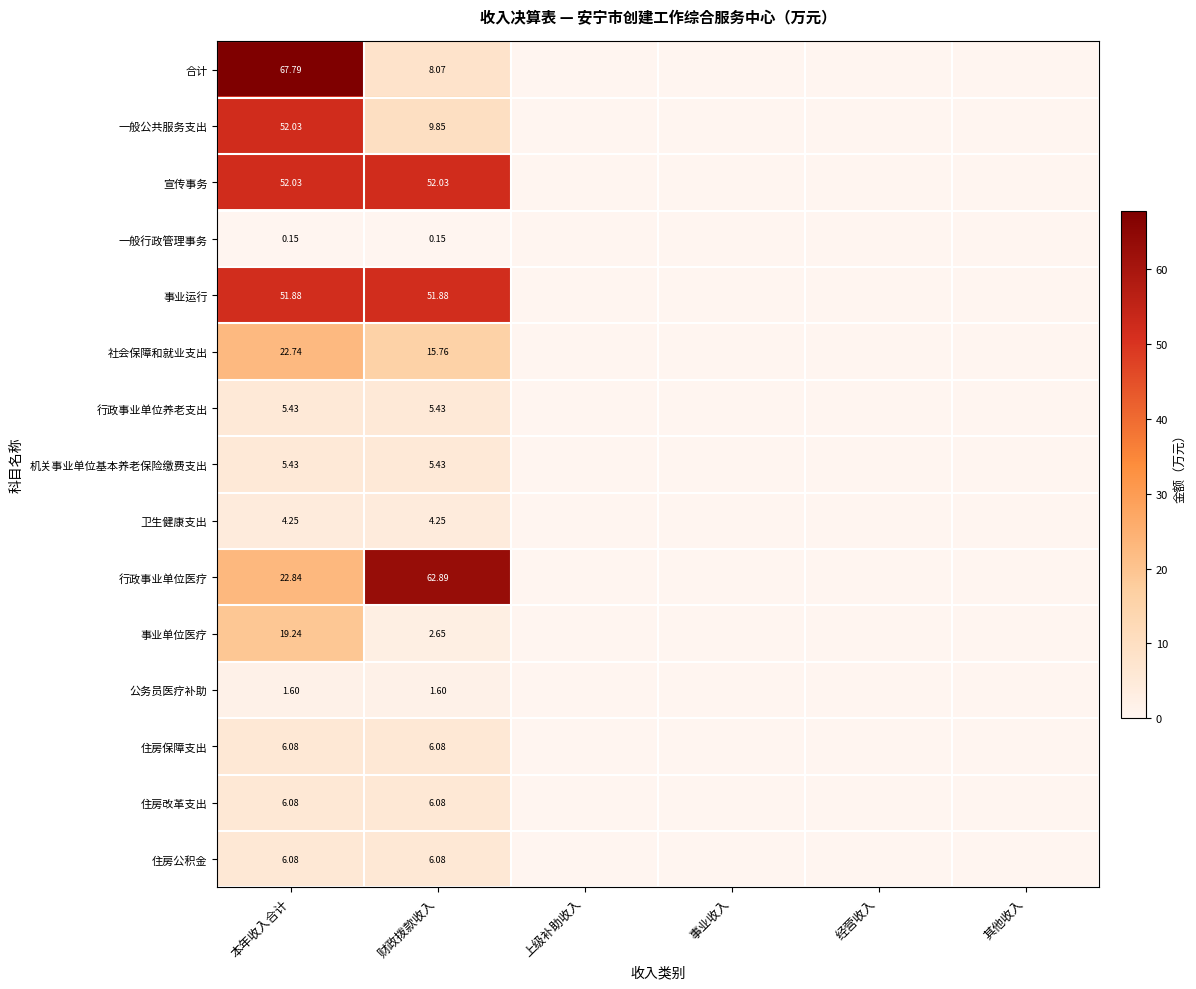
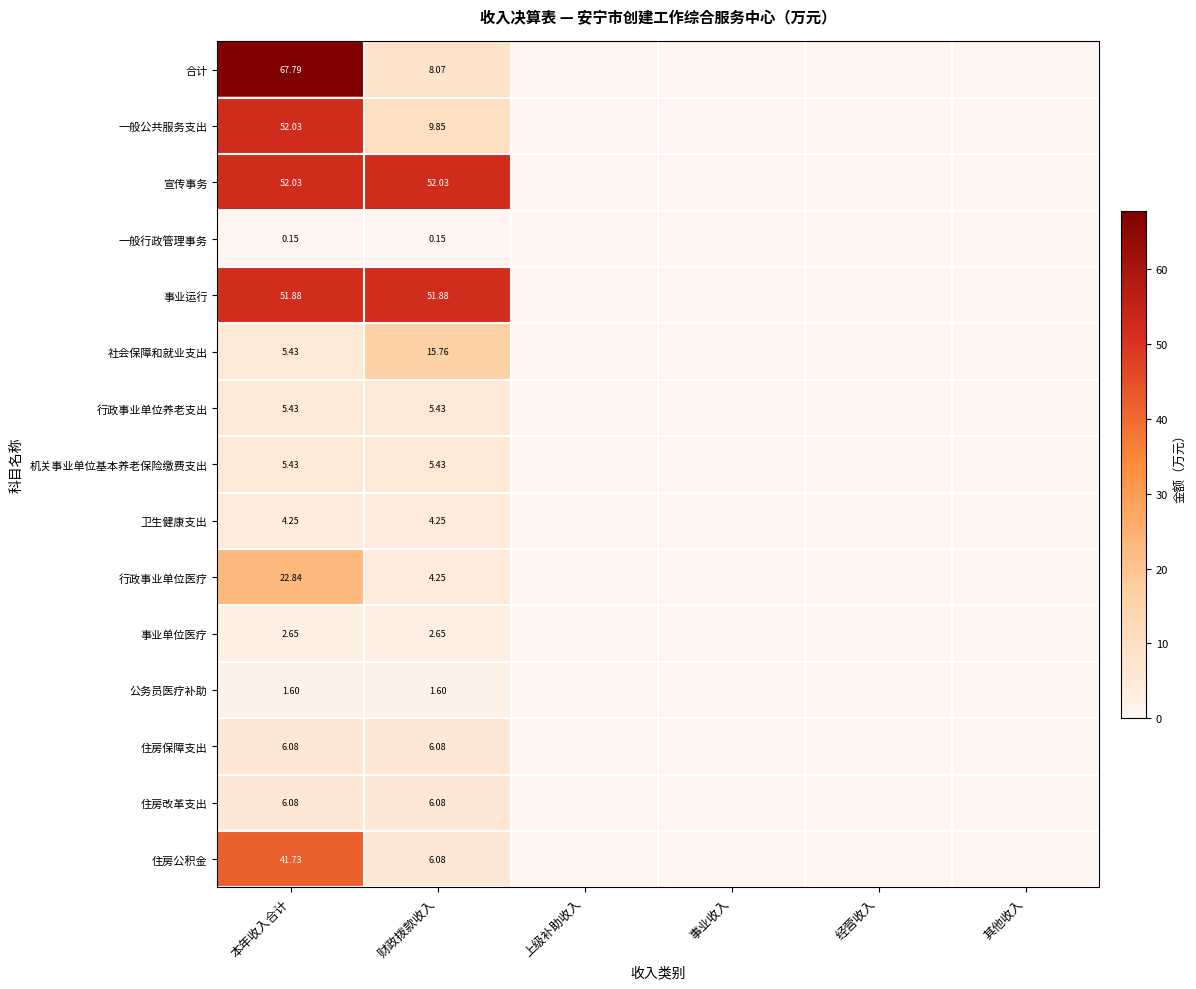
  {
    "合计": {
      "本年收入合计": 67.79,
      "财政拨款收入": 8.07
    },
    "一般公共服务支出": {
      "本年收入合计": 52.03,
      "财政拨款收入": 9.85
    },
    "宣传事务": {
      "本年收入合计": 52.03,
      "财政拨款收入": 52.03
    },
    "一般行政管理事务": {
      "本年收入合计": 0.15,
      "财政拨款收入": 0.15
    },
    "事业运行": {
      "本年收入合计": 51.88,
      "财政拨款收入": 51.88
    },
    "社会保障和就业支出": {
-     "本年收入合计": 22.74,
+     "本年收入合计": 5.43,
      "财政拨款收入": 15.76
    },
    "行政事业单位养老支出": {
      "本年收入合计": 5.43,
      "财政拨款收入": 5.43
    },
    "机关事业单位基本养老保险缴费支出": {
      "本年收入合计": 5.43,
      "财政拨款收入": 5.43
    },
    "卫生健康支出": {
      "本年收入合计": 4.25,
      "财政拨款收入": 4.25
    },
    "行政事业单位医疗": {
      "本年收入合计": 22.84,
-     "财政拨款收入": 62.89
+     "财政拨款收入": 4.25
    },
    "事业单位医疗": {
-     "本年收入合计": 19.24,
+     "本年收入合计": 2.65,
      "财政拨款收入": 2.65
    },
    "公务员医疗补助": {
      "本年收入合计": 1.60,
      "财政拨款收入": 1.60
    },
    "住房保障支出": {
      "本年收入合计": 6.08,
      "财政拨款收入": 6.08
    },
    "住房改革支出": {
      "本年收入合计": 6.08,
      "财政拨款收入": 6.08
    },
    "住房公积金": {
-     "本年收入合计": 6.08,
+     "本年收入合计": 41.73,
      "财政拨款收入": 6.08
    }
  }
